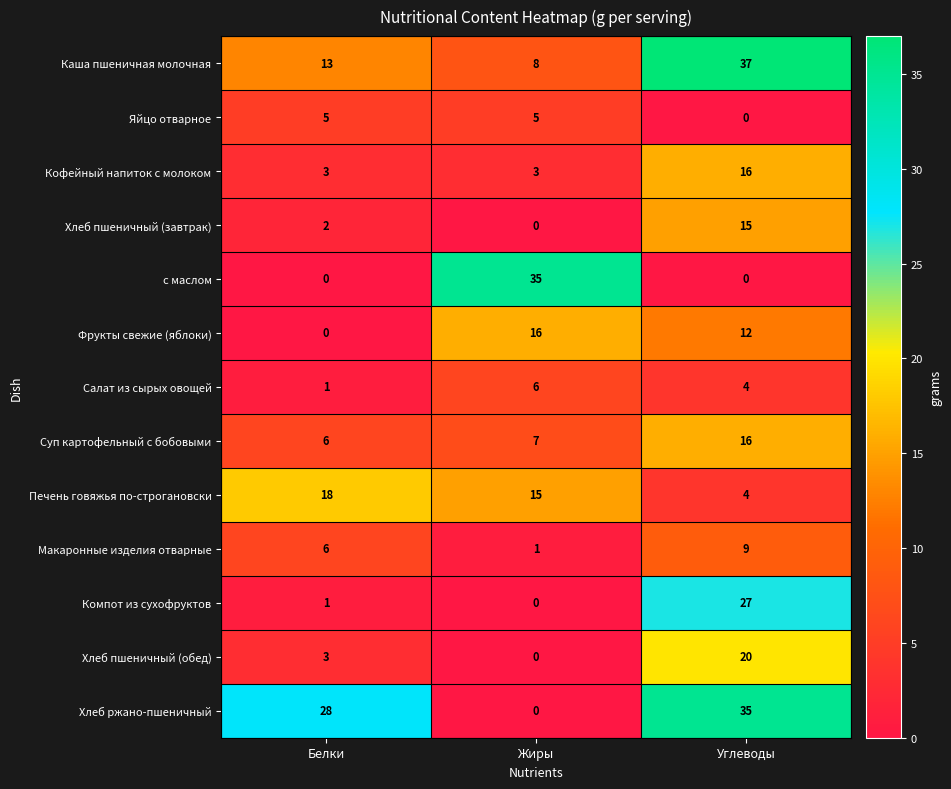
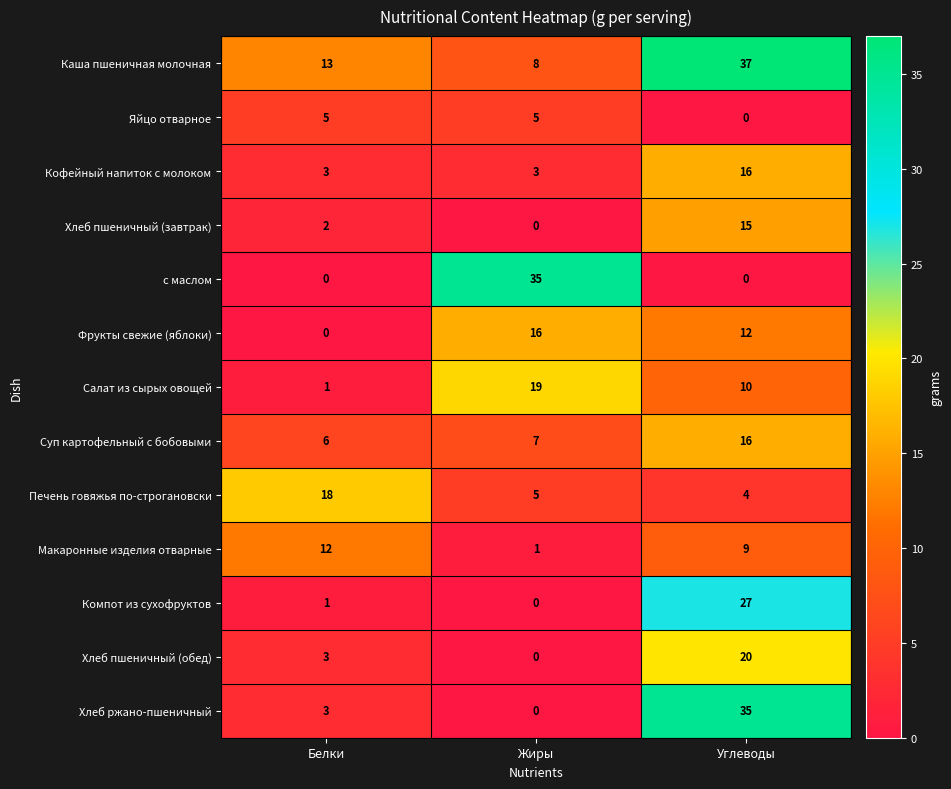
  {
    "Каша пшеничная молочная": {
      "Белки": 13,
      "Жиры": 8,
      "Углеводы": 37
    },
    "Яйцо отварное": {
      "Белки": 5,
      "Жиры": 5,
      "Углеводы": 0
    },
    "Кофейный напиток с молоком": {
      "Белки": 3,
      "Жиры": 3,
      "Углеводы": 16
    },
    "Хлеб пшеничный (завтрак)": {
      "Белки": 2,
      "Жиры": 0,
      "Углеводы": 15
    },
    "с маслом": {
      "Белки": 0,
      "Жиры": 35,
      "Углеводы": 0
    },
    "Фрукты свежие (яблоки)": {
      "Белки": 0,
      "Жиры": 16,
      "Углеводы": 12
    },
    "Салат из сырых овощей": {
      "Белки": 1,
-     "Жиры": 6,
-     "Углеводы": 4
+     "Жиры": 19,
+     "Углеводы": 10
    },
    "Суп картофельный с бобовыми": {
      "Белки": 6,
      "Жиры": 7,
      "Углеводы": 16
    },
    "Печень говяжья по-строгановски": {
      "Белки": 18,
-     "Жиры": 15,
+     "Жиры": 5,
      "Углеводы": 4
    },
    "Макаронные изделия отварные": {
-     "Белки": 6,
+     "Белки": 12,
      "Жиры": 1,
      "Углеводы": 9
    },
    "Компот из сухофруктов": {
      "Белки": 1,
      "Жиры": 0,
      "Углеводы": 27
    },
    "Хлеб пшеничный (обед)": {
      "Белки": 3,
      "Жиры": 0,
      "Углеводы": 20
    },
    "Хлеб ржано-пшеничный": {
-     "Белки": 28,
+     "Белки": 3,
      "Жиры": 0,
      "Углеводы": 35
    }
  }
